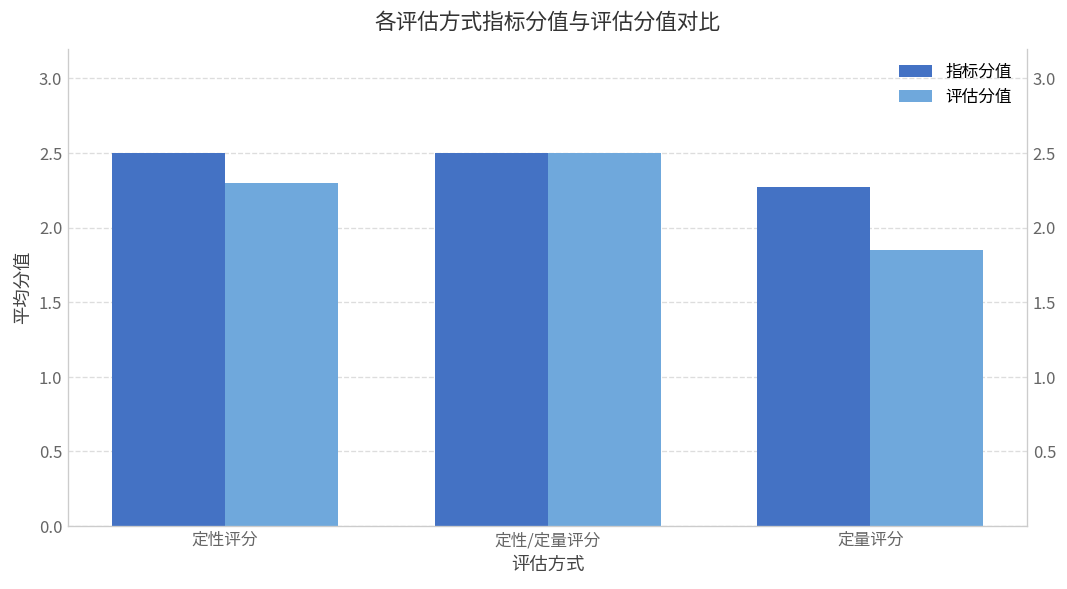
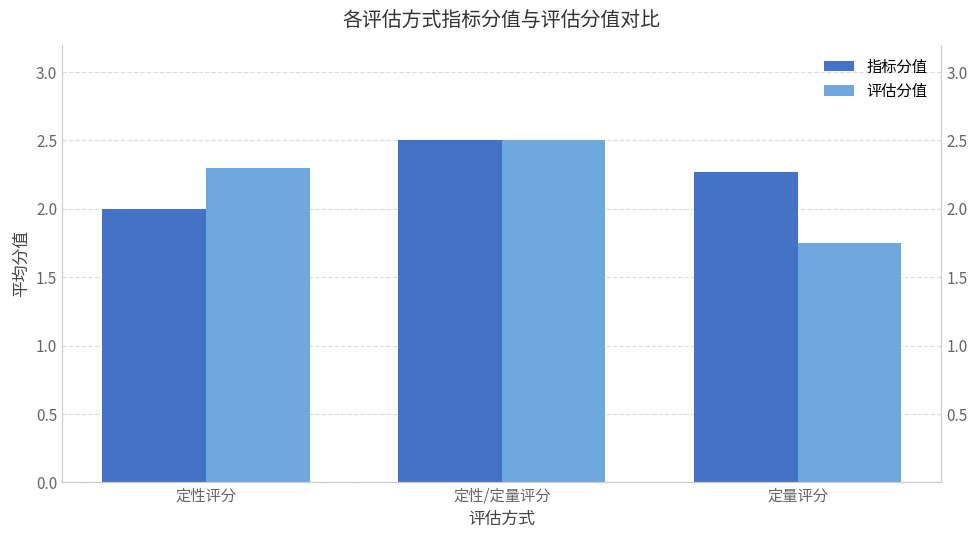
  {
    "指标分值": {
-     "定性评分": 2.5,
+     "定性评分": 2.0,
      "定性/定量评分": 2.5,
      "定量评分": 2.27
    },
    "评估分值": {
      "定性评分": 2.30,
      "定性/定量评分": 2.50,
-     "定量评分": 1.85
+     "定量评分": 1.75
    }
  }
